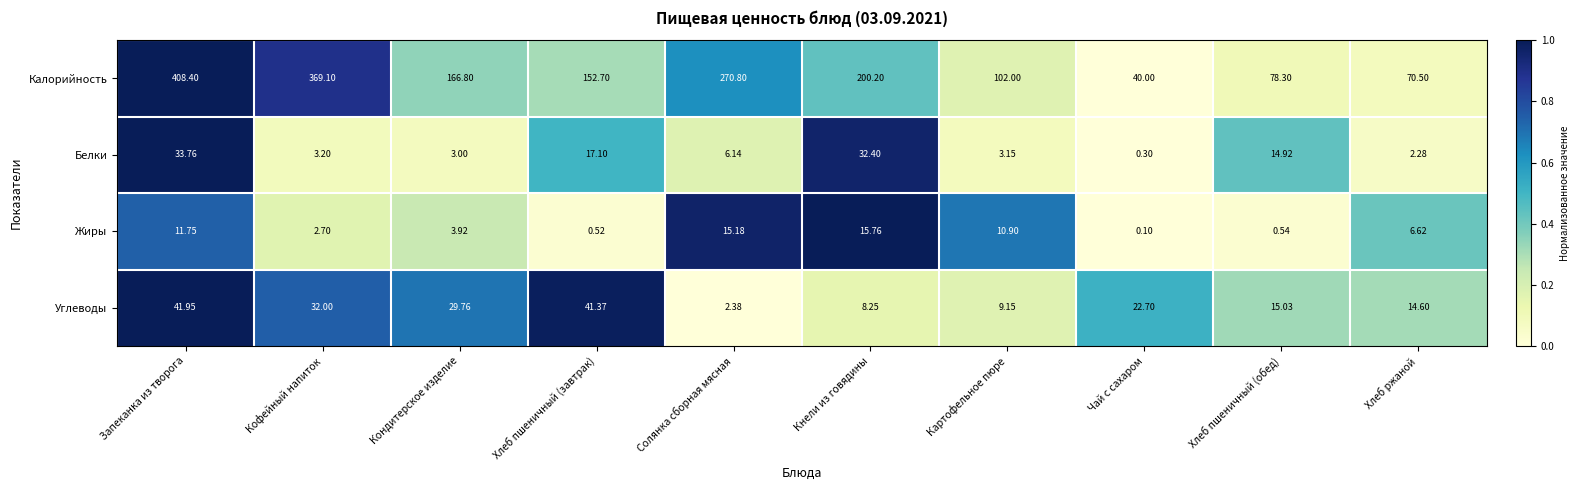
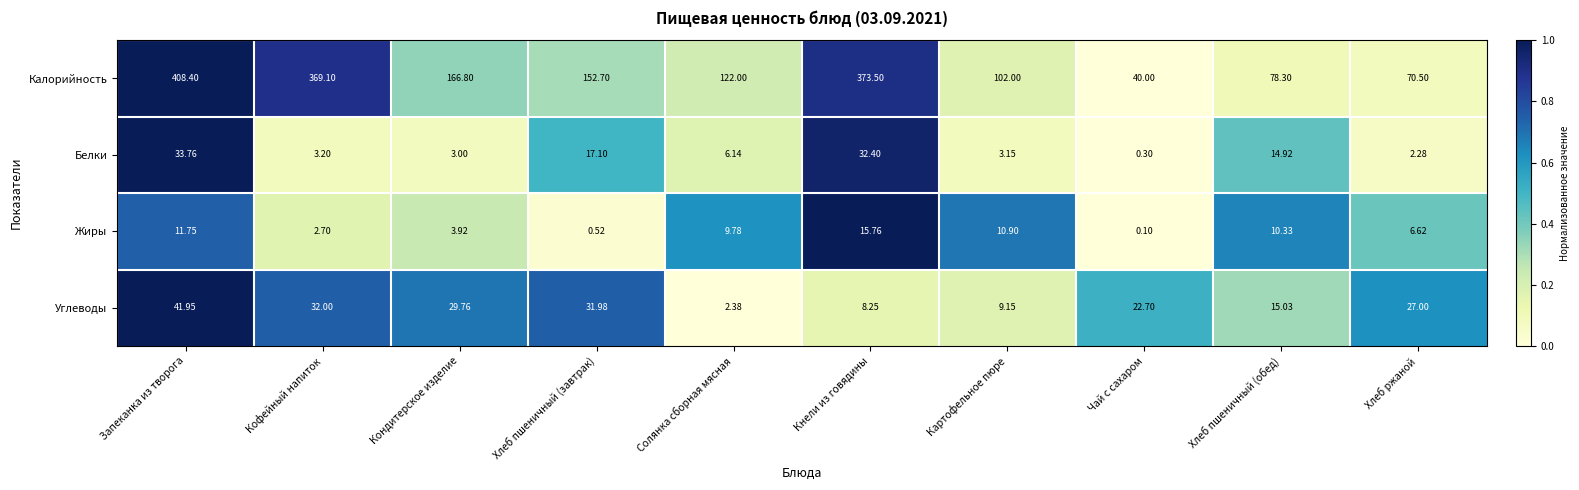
  {
    "Калорийность": {
      "Запеканка из творога": 408.40,
      "Кофейный напиток": 369.10,
      "Кондитерское изделие": 166.80,
      "Хлеб пшеничный (завтрак)": 152.70,
-     "Солянка сборная мясная": 270.80,
-     "Кнели из говядины": 200.20,
+     "Солянка сборная мясная": 122.00,
+     "Кнели из говядины": 373.50,
      "Картофельное пюре": 102.00,
      "Чай с сахаром": 40.00,
      "Хлеб пшеничный (обед)": 78.30,
      "Хлеб ржаной": 70.50
    },
    "Белки": {
      "Запеканка из творога": 33.76,
      "Кофейный напиток": 3.20,
      "Кондитерское изделие": 3.00,
      "Хлеб пшеничный (завтрак)": 17.10,
      "Солянка сборная мясная": 6.14,
      "Кнели из говядины": 32.40,
      "Картофельное пюре": 3.15,
      "Чай с сахаром": 0.30,
      "Хлеб пшеничный (обед)": 14.92,
      "Хлеб ржаной": 2.28
    },
    "Жиры": {
      "Запеканка из творога": 11.75,
      "Кофейный напиток": 2.70,
      "Кондитерское изделие": 3.92,
      "Хлеб пшеничный (завтрак)": 0.52,
-     "Солянка сборная мясная": 15.18,
+     "Солянка сборная мясная": 9.78,
      "Кнели из говядины": 15.76,
      "Картофельное пюре": 10.90,
      "Чай с сахаром": 0.10,
-     "Хлеб пшеничный (обед)": 0.54,
+     "Хлеб пшеничный (обед)": 10.33,
      "Хлеб ржаной": 6.62
    },
    "Углеводы": {
      "Запеканка из творога": 41.95,
      "Кофейный напиток": 32.00,
      "Кондитерское изделие": 29.76,
-     "Хлеб пшеничный (завтрак)": 41.37,
+     "Хлеб пшеничный (завтрак)": 31.98,
      "Солянка сборная мясная": 2.38,
      "Кнели из говядины": 8.25,
      "Картофельное пюре": 9.15,
      "Чай с сахаром": 22.70,
      "Хлеб пшеничный (обед)": 15.03,
-     "Хлеб ржаной": 14.60
+     "Хлеб ржаной": 27.00
    }
  }
